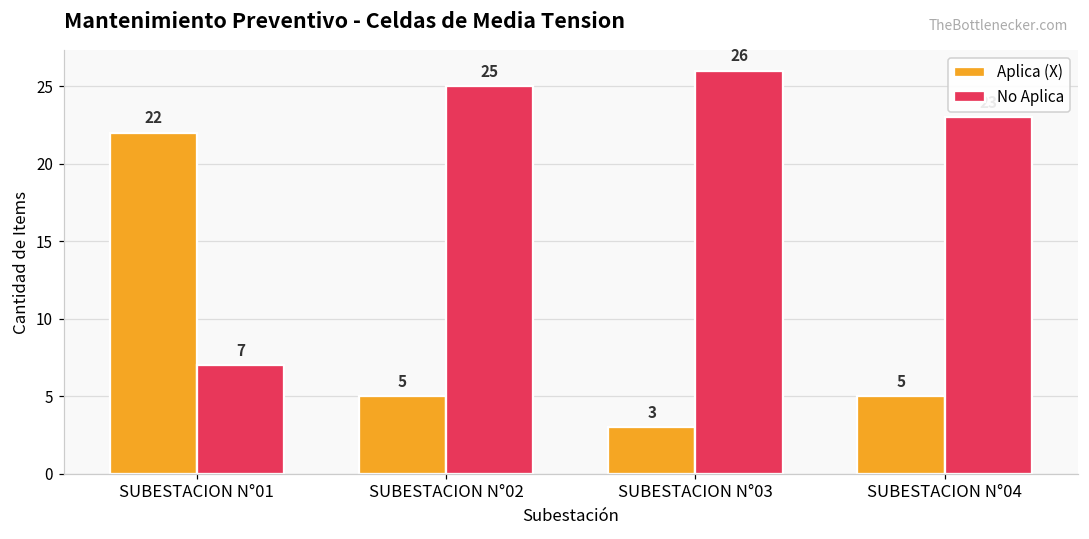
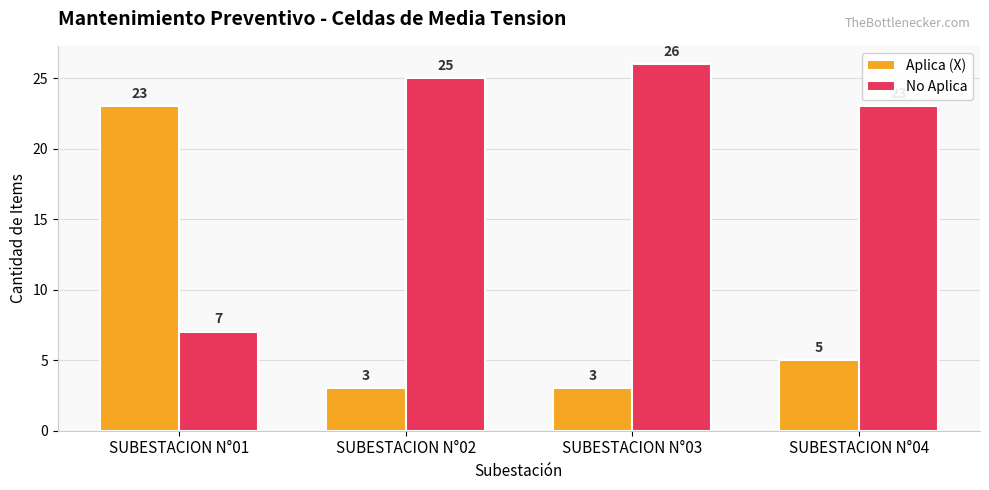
  {
    "Aplica (X)": {
-     "SUBESTACION N°01": 22,
-     "SUBESTACION N°02": 5,
+     "SUBESTACION N°01": 23,
+     "SUBESTACION N°02": 3,
      "SUBESTACION N°03": 3,
      "SUBESTACION N°04": 5
    },
    "No Aplica": {
      "SUBESTACION N°01": 7,
      "SUBESTACION N°02": 25,
      "SUBESTACION N°03": 26
    }
  }
